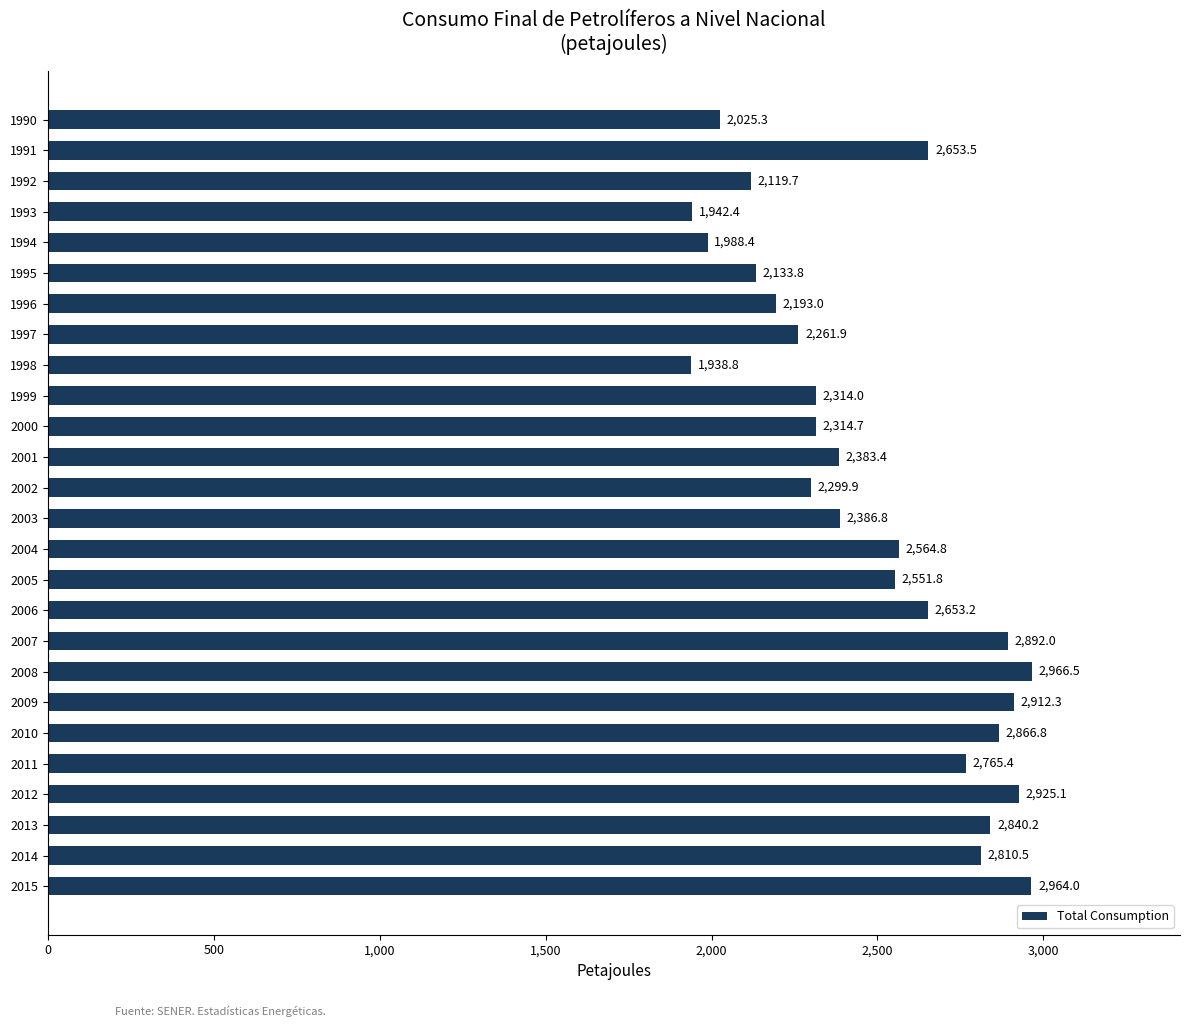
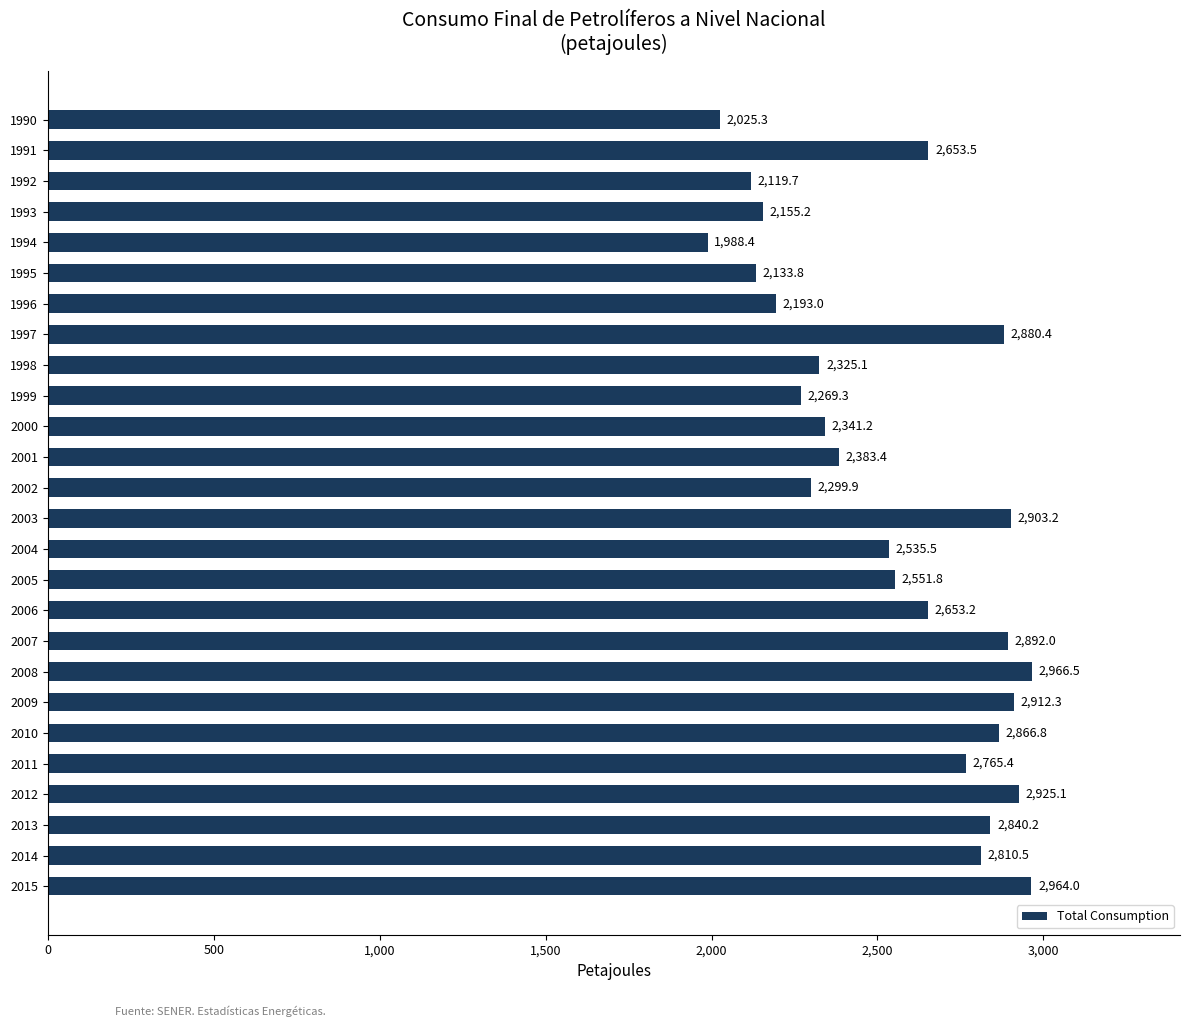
  {
    "1990": "2,025.3",
    "1991": "2,653.5",
    "1992": "2,119.7",
-   "1993": "1,942.4",
+   "1993": "2,155.2",
    "1994": "1,988.4",
    "1995": "2,133.8",
    "1996": "2,193.0",
-   "1997": "2,261.9",
-   "1998": "1,938.8",
-   "1999": "2,314.0",
-   "2000": "2,314.7",
+   "1997": "2,880.4",
+   "1998": "2,325.1",
+   "1999": "2,269.3",
+   "2000": "2,341.2",
    "2001": "2,383.4",
    "2002": "2,299.9",
-   "2003": "2,386.8",
-   "2004": "2,564.8",
+   "2003": "2,903.2",
+   "2004": "2,535.5",
    "2005": "2,551.8",
    "2006": "2,653.2",
    "2007": "2,892.0",
    "2008": "2,966.5",
    "2009": "2,912.3",
    "2010": "2,866.8",
    "2011": "2,765.4",
    "2012": "2,925.1",
    "2013": "2,840.2",
    "2014": "2,810.5",
    "2015": "2,964.0"
  }
